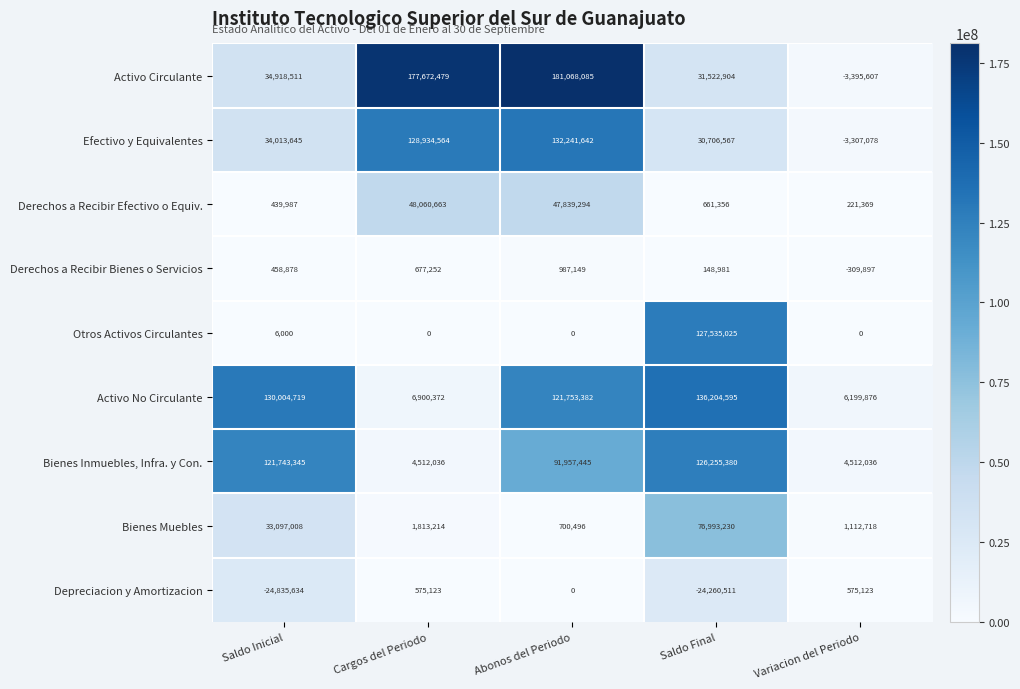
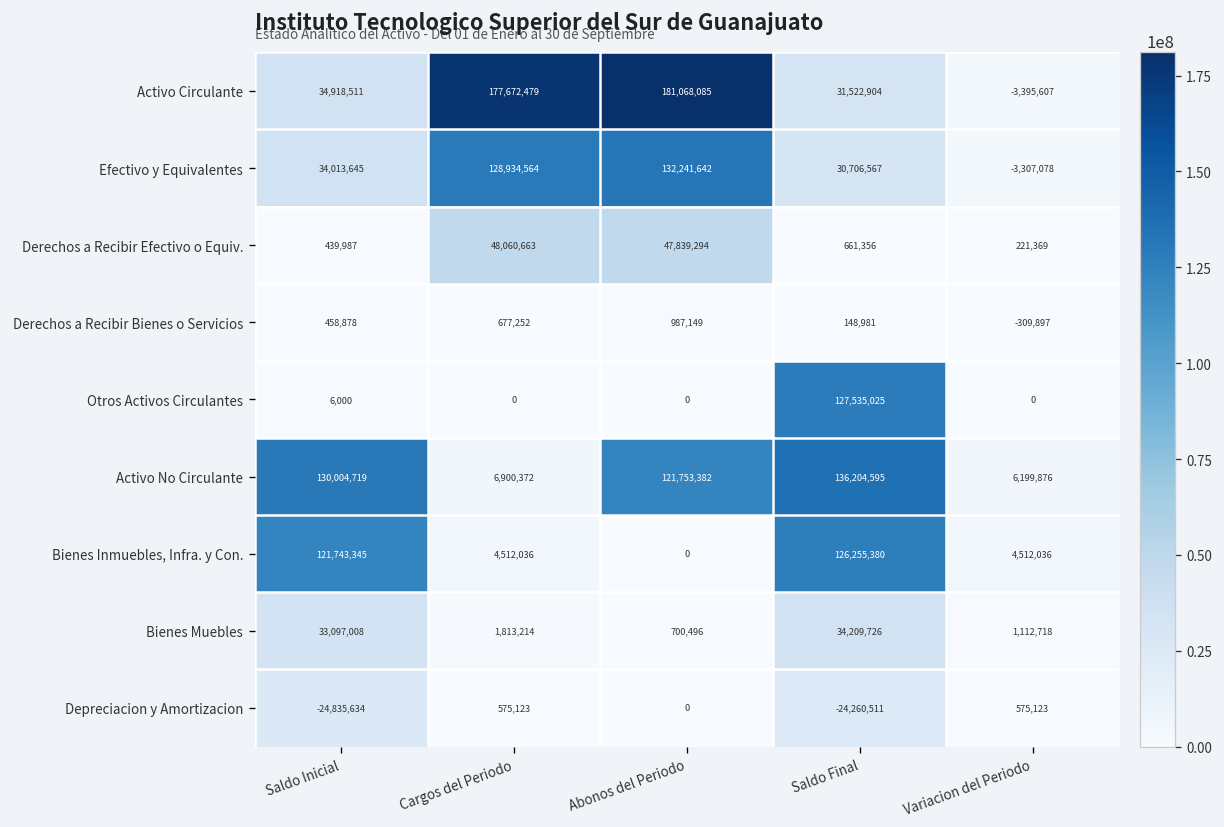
  {
    "Activo Circulante": {
      "Saldo Inicial": "34,918,511",
      "Cargos del Periodo": "177,672,479",
      "Abonos del Periodo": "181,068,085",
      "Saldo Final": "31,522,904",
      "Variacion del Periodo": "-3,395,607"
    },
    "Efectivo y Equivalentes": {
      "Saldo Inicial": "34,013,645",
      "Cargos del Periodo": "128,934,564",
      "Abonos del Periodo": "132,241,642",
      "Saldo Final": "30,706,567",
      "Variacion del Periodo": "-3,307,078"
    },
    "Derechos a Recibir Efectivo o Equiv.": {
      "Saldo Inicial": "439,987",
      "Cargos del Periodo": "48,060,663",
      "Abonos del Periodo": "47,839,294",
      "Saldo Final": "661,356",
      "Variacion del Periodo": "221,369"
    },
    "Derechos a Recibir Bienes o Servicios": {
      "Saldo Inicial": "458,878",
      "Cargos del Periodo": "677,252",
      "Abonos del Periodo": "987,149",
      "Saldo Final": "148,981",
      "Variacion del Periodo": "-309,897"
    },
    "Otros Activos Circulantes": {
      "Saldo Inicial": "6,000",
      "Cargos del Periodo": "0",
      "Abonos del Periodo": "0",
      "Saldo Final": "127,535,025",
      "Variacion del Periodo": "0"
    },
    "Activo No Circulante": {
      "Saldo Inicial": "130,004,719",
      "Cargos del Periodo": "6,900,372",
      "Abonos del Periodo": "121,753,382",
      "Saldo Final": "136,204,595",
      "Variacion del Periodo": "6,199,876"
    },
    "Bienes Inmuebles, Infra. y Con.": {
      "Saldo Inicial": "121,743,345",
      "Cargos del Periodo": "4,512,036",
-     "Abonos del Periodo": "91,957,445",
+     "Abonos del Periodo": "0",
      "Saldo Final": "126,255,380",
      "Variacion del Periodo": "4,512,036"
    },
    "Bienes Muebles": {
      "Saldo Inicial": "33,097,008",
      "Cargos del Periodo": "1,813,214",
      "Abonos del Periodo": "700,496",
-     "Saldo Final": "76,993,230",
+     "Saldo Final": "34,209,726",
      "Variacion del Periodo": "1,112,718"
    },
    "Depreciacion y Amortizacion": {
      "Saldo Inicial": "-24,835,634",
      "Cargos del Periodo": "575,123",
      "Abonos del Periodo": "0",
      "Saldo Final": "-24,260,511",
      "Variacion del Periodo": "575,123"
    }
  }
